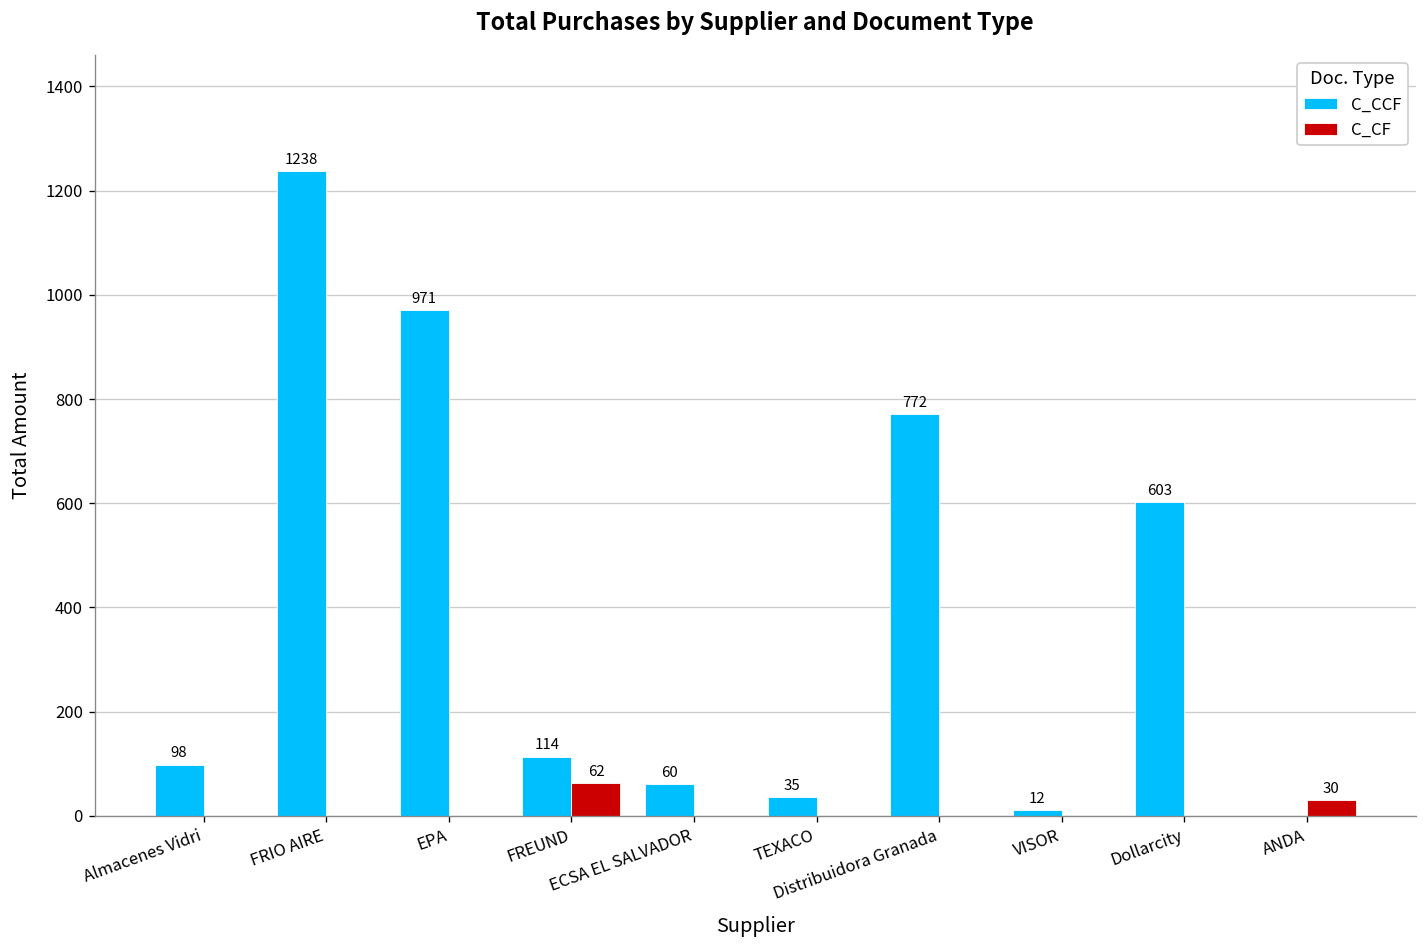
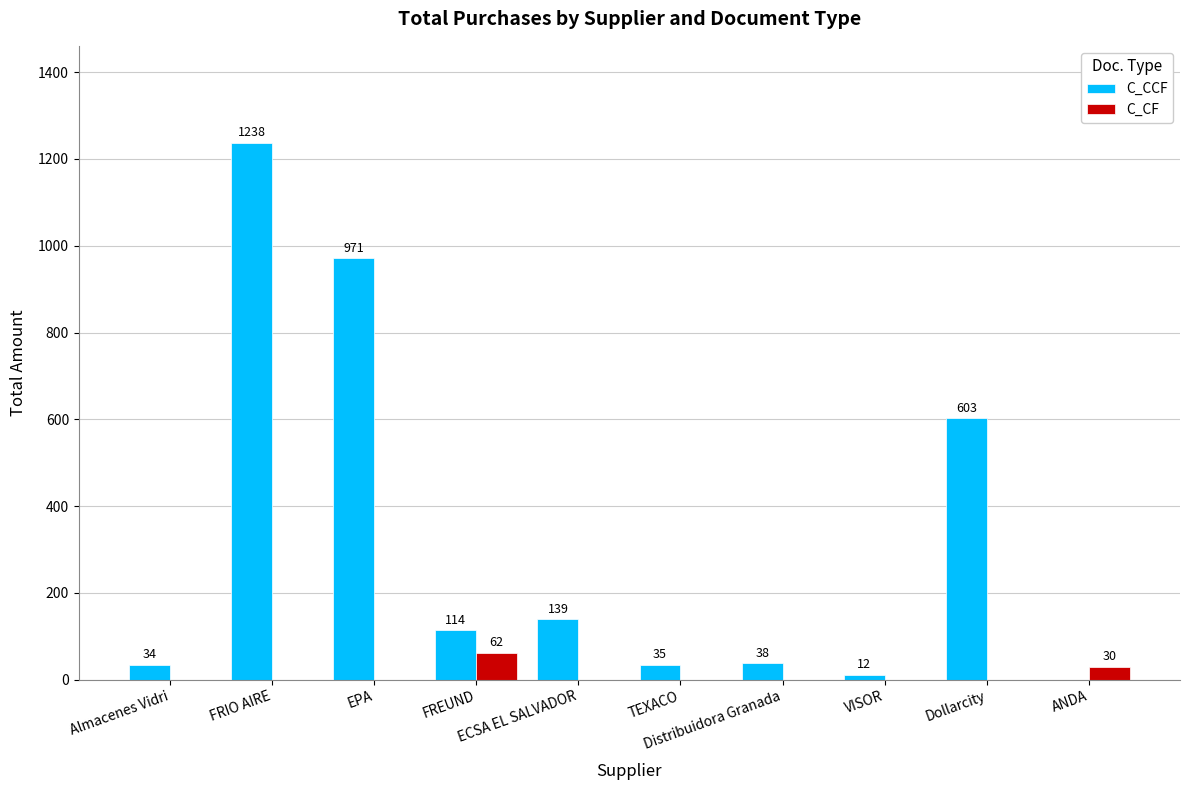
  {
    "C_CCF": {
-     "Almacenes Vidri": 98,
+     "Almacenes Vidri": 34,
      "FRIO AIRE": 1238,
      "EPA": 971,
      "FREUND": 114,
-     "ECSA EL SALVADOR": 60,
+     "ECSA EL SALVADOR": 139,
      "TEXACO": 35,
-     "Distribuidora Granada": 772,
+     "Distribuidora Granada": 38,
      "VISOR": 12,
      "Dollarcity": 603
    },
    "C_CF": {
      "FREUND": 62,
      "ANDA": 30
    }
  }
